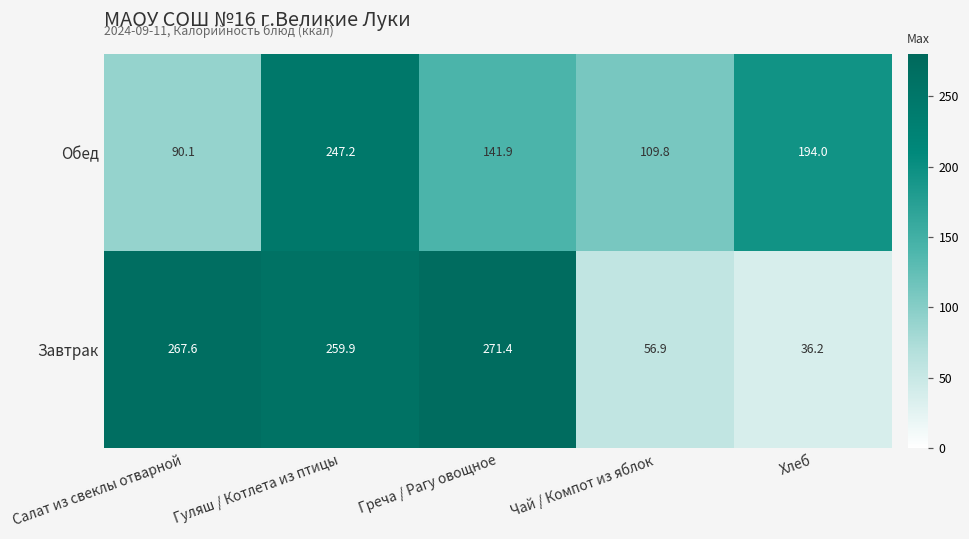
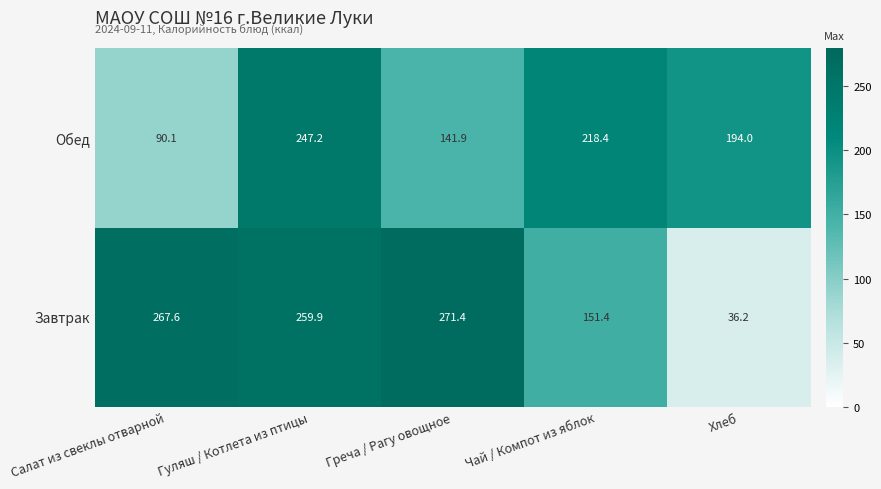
  {
    "Обед": {
      "Салат из свеклы отварной": 90.1,
      "Гуляш / Котлета из птицы": 247.2,
      "Греча / Рагу овощное": 141.9,
-     "Чай / Компот из яблок": 109.8,
+     "Чай / Компот из яблок": 218.4,
      "Хлеб": 194.0
    },
    "Завтрак": {
      "Салат из свеклы отварной": 267.6,
      "Гуляш / Котлета из птицы": 259.9,
      "Греча / Рагу овощное": 271.4,
-     "Чай / Компот из яблок": 56.9,
+     "Чай / Компот из яблок": 151.4,
      "Хлеб": 36.2
    }
  }
